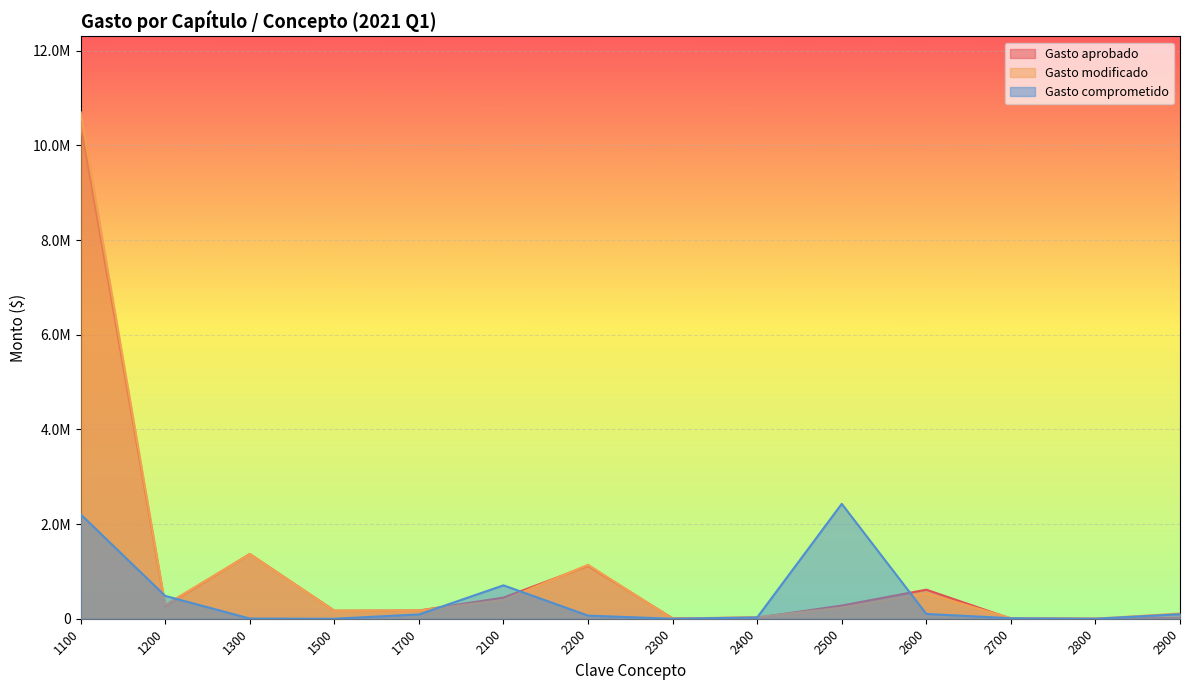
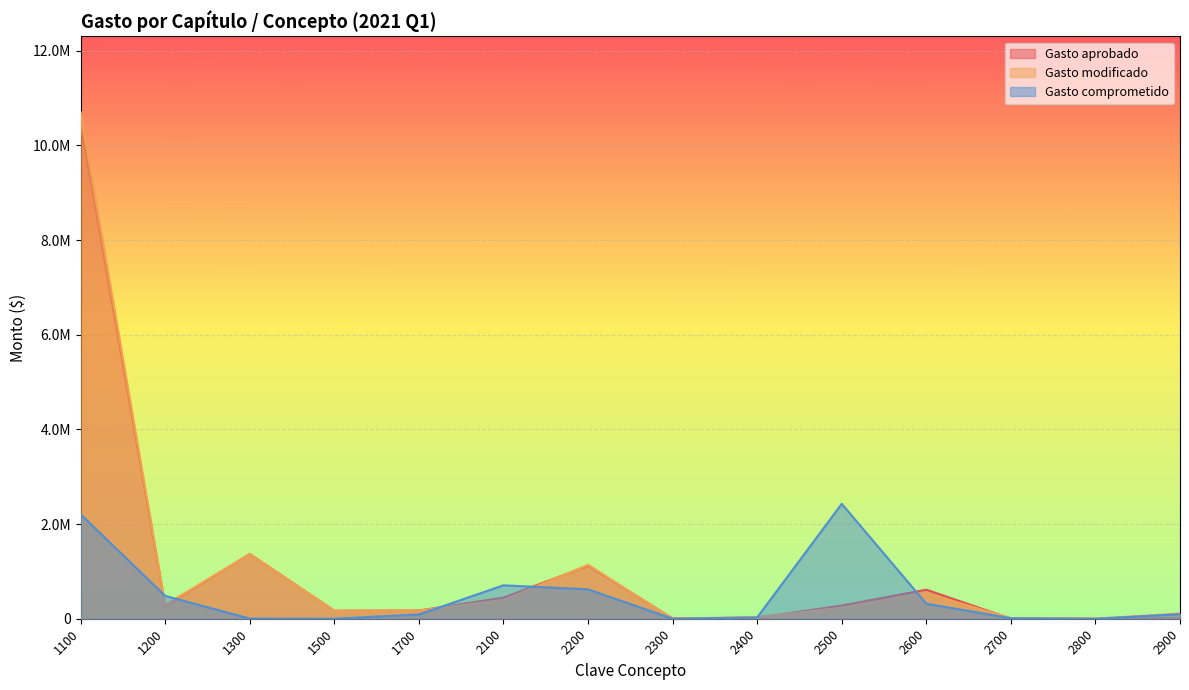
  {
    "Gasto comprometido": {
      "1100": 2200000,
      "1200": 500000,
      "1300": 0,
      "1500": 0,
      "1700": 100000,
      "2100": 700000,
-     "2200": 100000,
+     "2200": 600000,
      "2500": 2400000,
-     "2600": 100000
+     "2600": 300000
    }
  }
